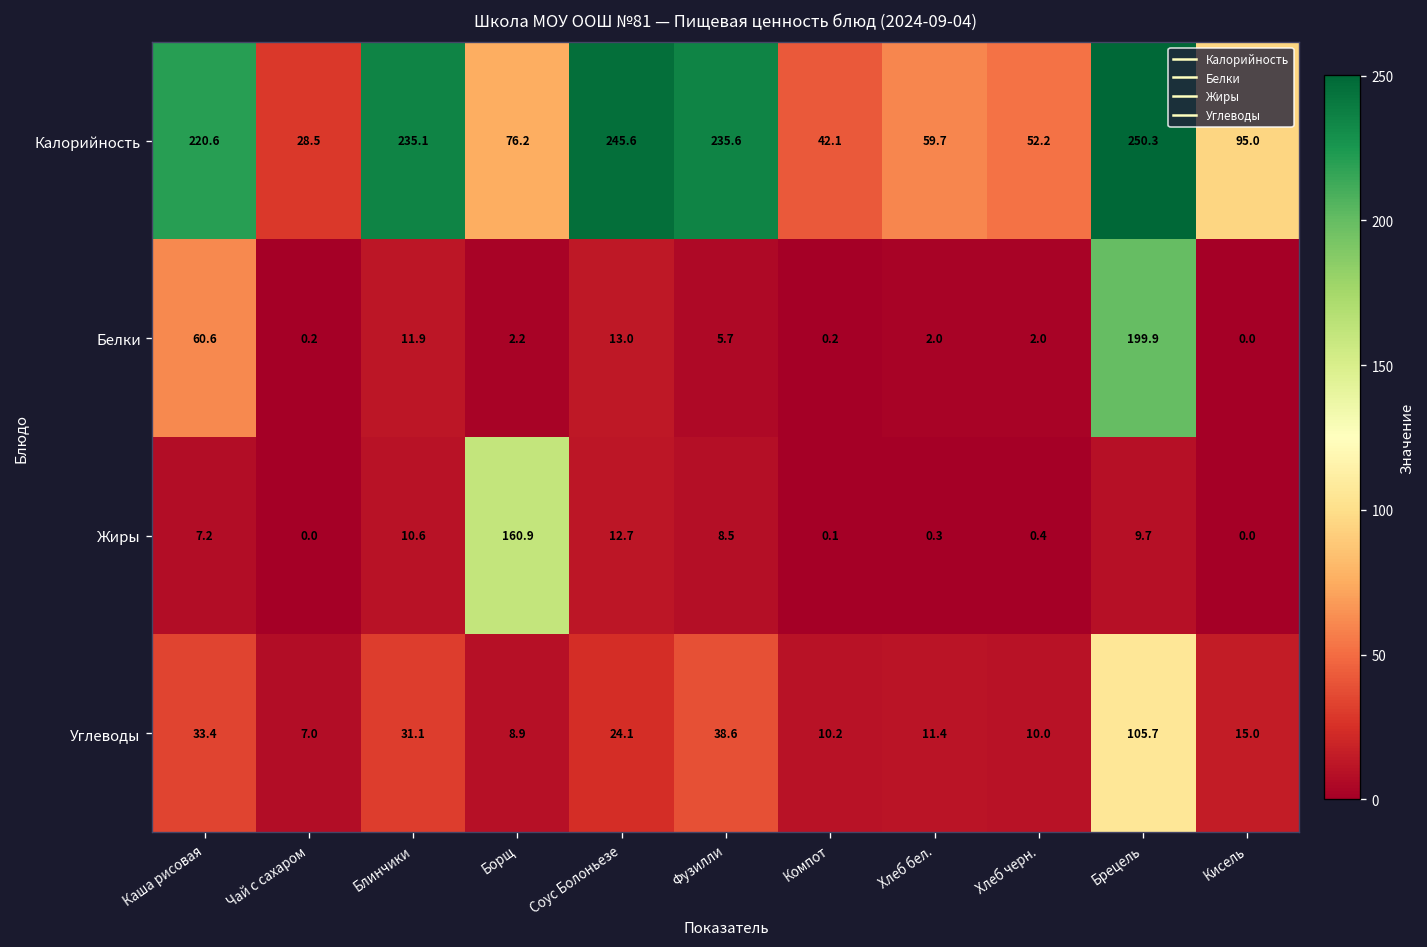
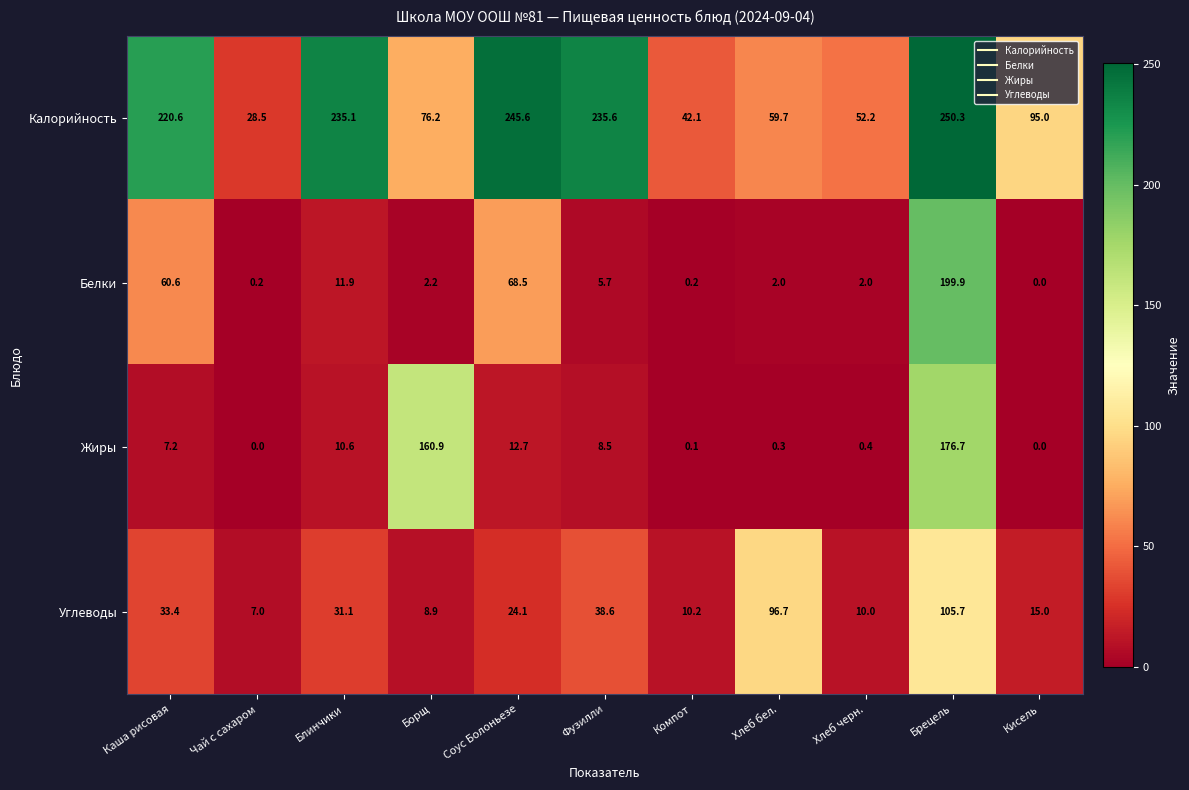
  {
    "Калорийность": {
      "Каша рисовая": 220.6,
      "Чай с сахаром": 28.5,
      "Блинчики": 235.1,
      "Борщ": 76.2,
      "Соус Болоньезе": 245.6,
      "Фузилли": 235.6,
      "Компот": 42.1,
      "Хлеб бел.": 59.7,
      "Хлеб черн.": 52.2,
      "Брецель": 250.3,
      "Кисель": 95.0
    },
    "Белки": {
      "Каша рисовая": 60.6,
      "Чай с сахаром": 0.2,
      "Блинчики": 11.9,
      "Борщ": 2.2,
-     "Соус Болоньезе": 13.0,
+     "Соус Болоньезе": 68.5,
      "Фузилли": 5.7,
      "Компот": 0.2,
      "Хлеб бел.": 2.0,
      "Хлеб черн.": 2.0,
      "Брецель": 199.9,
      "Кисель": 0.0
    },
    "Жиры": {
      "Каша рисовая": 7.2,
      "Чай с сахаром": 0.0,
      "Блинчики": 10.6,
      "Борщ": 160.9,
      "Соус Болоньезе": 12.7,
      "Фузилли": 8.5,
      "Компот": 0.1,
      "Хлеб бел.": 0.3,
      "Хлеб черн.": 0.4,
-     "Брецель": 9.7,
+     "Брецель": 176.7,
      "Кисель": 0.0
    },
    "Углеводы": {
      "Каша рисовая": 33.4,
      "Чай с сахаром": 7.0,
      "Блинчики": 31.1,
      "Борщ": 8.9,
      "Соус Болоньезе": 24.1,
      "Фузилли": 38.6,
      "Компот": 10.2,
-     "Хлеб бел.": 11.4,
+     "Хлеб бел.": 96.7,
      "Хлеб черн.": 10.0,
      "Брецель": 105.7,
      "Кисель": 15.0
    }
  }
